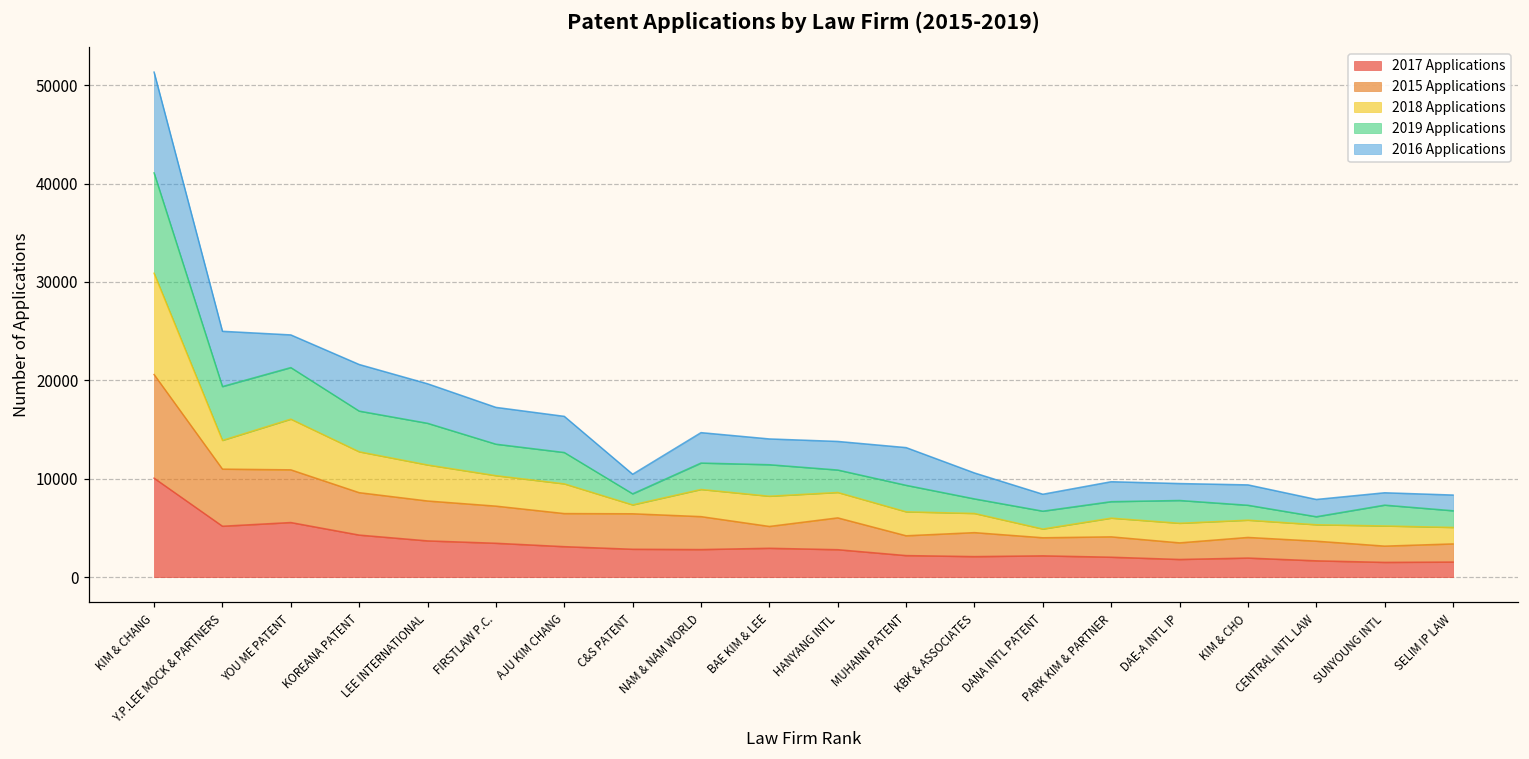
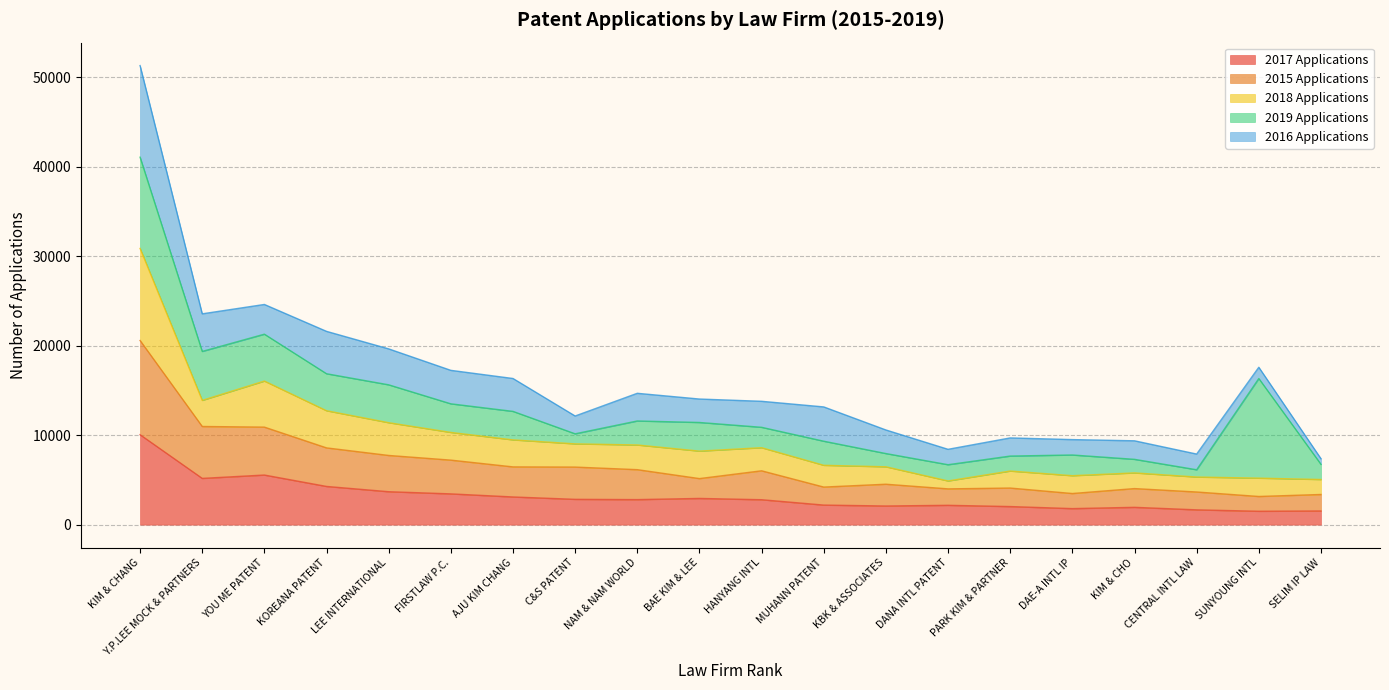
  {
    "2018 Applications": {
      "KIM & CHANG": 10000,
      "Y.P.LEE MOCK & PARTNERS": 3000,
      "YOU ME PATENT": 5000,
      "KOREANA PATENT": 4000,
      "LEE INTERNATIONAL": 4000,
      "FIRSTLAW P.C.": 3000,
      "AJU KIM CHANG": 3000,
-     "C&S PATENT": 1000,
+     "C&S PATENT": 3000,
      "NAM & NAM WORLD": 3000,
      "BAE KIM & LEE": 3000,
      "HANYANG INTL": 3000,
      "MUHANN PATENT": 2000,
      "KBK & ASSOCIATES": 2000,
      "DANA INTL PATENT": 1000,
      "PARK KIM & PARTNER": 2000,
      "DAE-A INTL IP": 2000,
      "KIM & CHO": 2000,
      "CENTRAL INTL LAW": 2000,
      "SUNYOUNG INTL": 2000,
      "SELIM IP LAW": 2000
    },
    "2019 Applications": {
      "KIM & CHANG": 10000,
      "Y.P.LEE MOCK & PARTNERS": 5000,
      "YOU ME PATENT": 5000,
      "KOREANA PATENT": 4000,
      "LEE INTERNATIONAL": 4000,
      "FIRSTLAW P.C.": 3000,
      "AJU KIM CHANG": 3000,
      "C&S PATENT": 1000,
      "NAM & NAM WORLD": 3000,
      "BAE KIM & LEE": 3000,
      "HANYANG INTL": 2000,
      "MUHANN PATENT": 3000,
      "KBK & ASSOCIATES": 1000,
      "DANA INTL PATENT": 2000,
      "PARK KIM & PARTNER": 2000,
      "DAE-A INTL IP": 2000,
      "KIM & CHO": 2000,
      "CENTRAL INTL LAW": 1000,
-     "SUNYOUNG INTL": 2000,
+     "SUNYOUNG INTL": 11000,
      "SELIM IP LAW": 2000
    },
    "2016 Applications": {
      "KIM & CHANG": 10000,
-     "Y.P.LEE MOCK & PARTNERS": 6000,
+     "Y.P.LEE MOCK & PARTNERS": 4000,
      "YOU ME PATENT": 3000,
      "KOREANA PATENT": 5000,
      "LEE INTERNATIONAL": 4000,
      "FIRSTLAW P.C.": 4000,
      "AJU KIM CHANG": 4000,
      "C&S PATENT": 2000,
      "NAM & NAM WORLD": 3000,
      "BAE KIM & LEE": 3000,
      "HANYANG INTL": 3000,
      "MUHANN PATENT": 4000,
      "KBK & ASSOCIATES": 3000,
      "DANA INTL PATENT": 2000,
      "PARK KIM & PARTNER": 2000,
      "DAE-A INTL IP": 2000,
      "KIM & CHO": 2000,
      "CENTRAL INTL LAW": 2000,
      "SUNYOUNG INTL": 1000,
-     "SELIM IP LAW": 2000
+     "SELIM IP LAW": 1000
    }
  }
